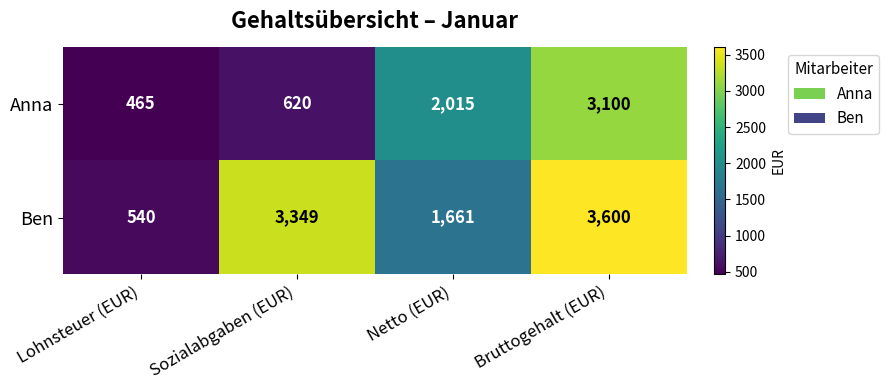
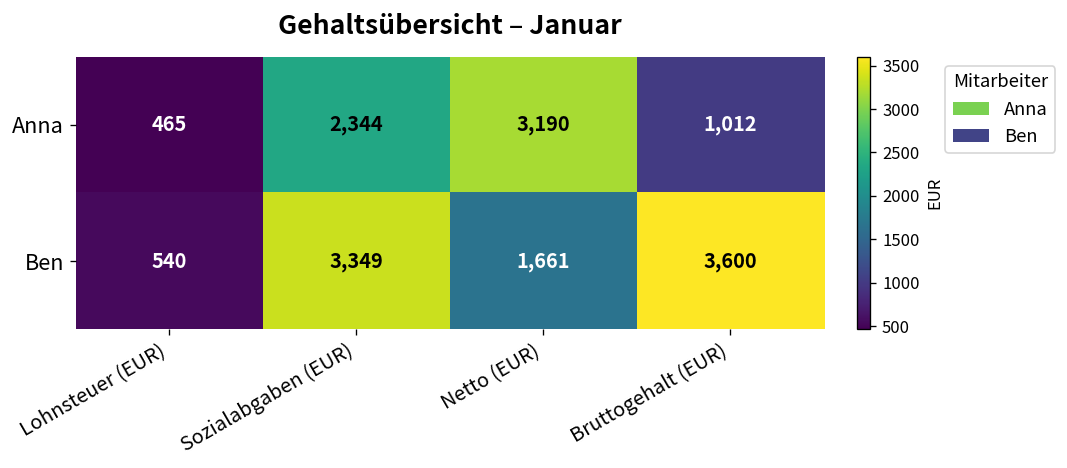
  {
    "Anna": {
      "Lohnsteuer (EUR)": "465",
-     "Sozialabgaben (EUR)": "620",
-     "Netto (EUR)": "2,015",
-     "Bruttogehalt (EUR)": "3,100"
+     "Sozialabgaben (EUR)": "2,344",
+     "Netto (EUR)": "3,190",
+     "Bruttogehalt (EUR)": "1,012"
    },
    "Ben": {
      "Lohnsteuer (EUR)": "540",
      "Sozialabgaben (EUR)": "3,349",
      "Netto (EUR)": "1,661",
      "Bruttogehalt (EUR)": "3,600"
    }
  }
